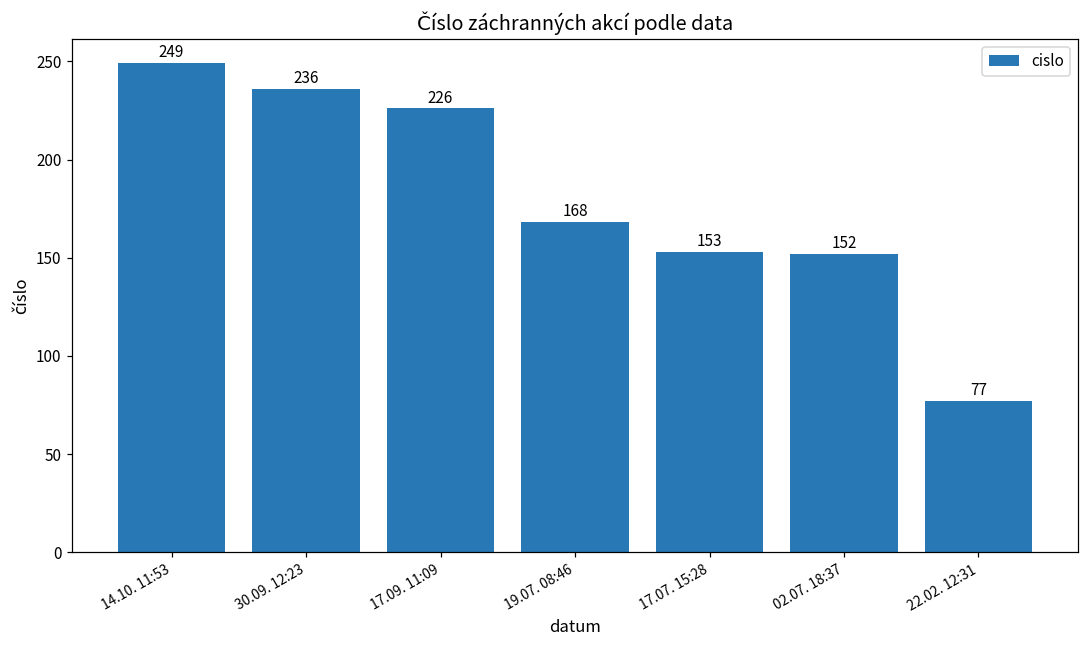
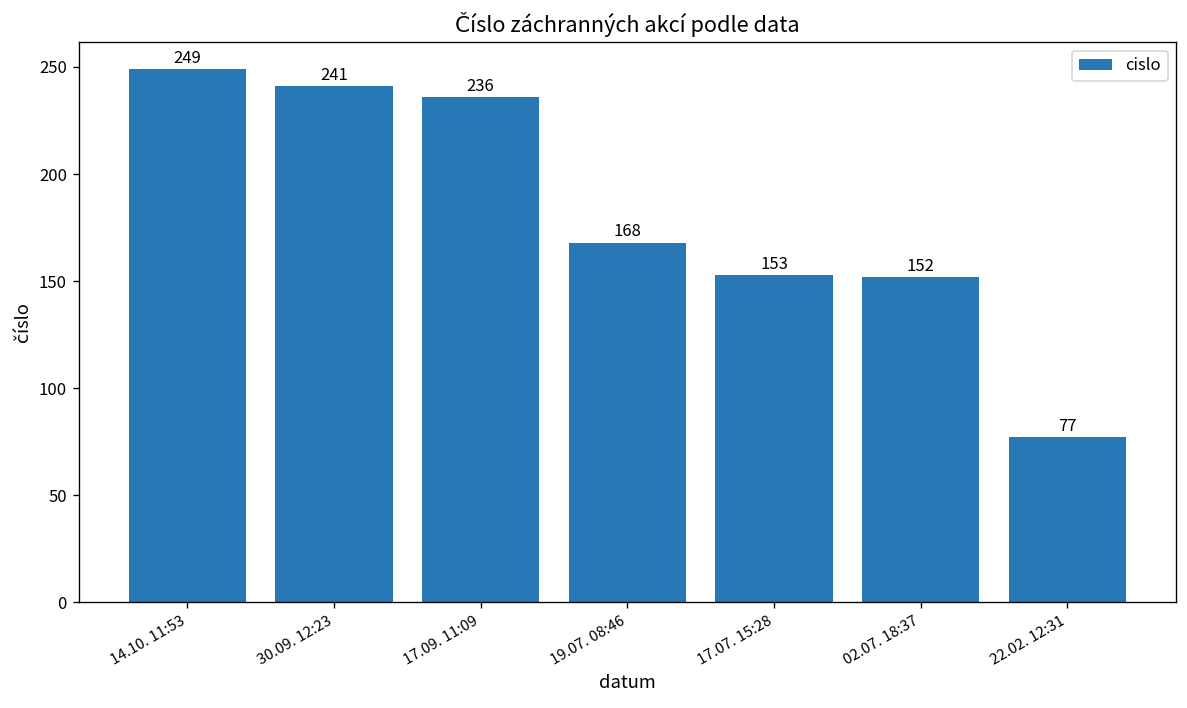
  {
    "14.10. 11:53": 249,
-   "30.09. 12:23": 236,
-   "17.09. 11:09": 226,
+   "30.09. 12:23": 241,
+   "17.09. 11:09": 236,
    "19.07. 08:46": 168,
    "17.07. 15:28": 153,
    "02.07. 18:37": 152,
    "22.02. 12:31": 77
  }
